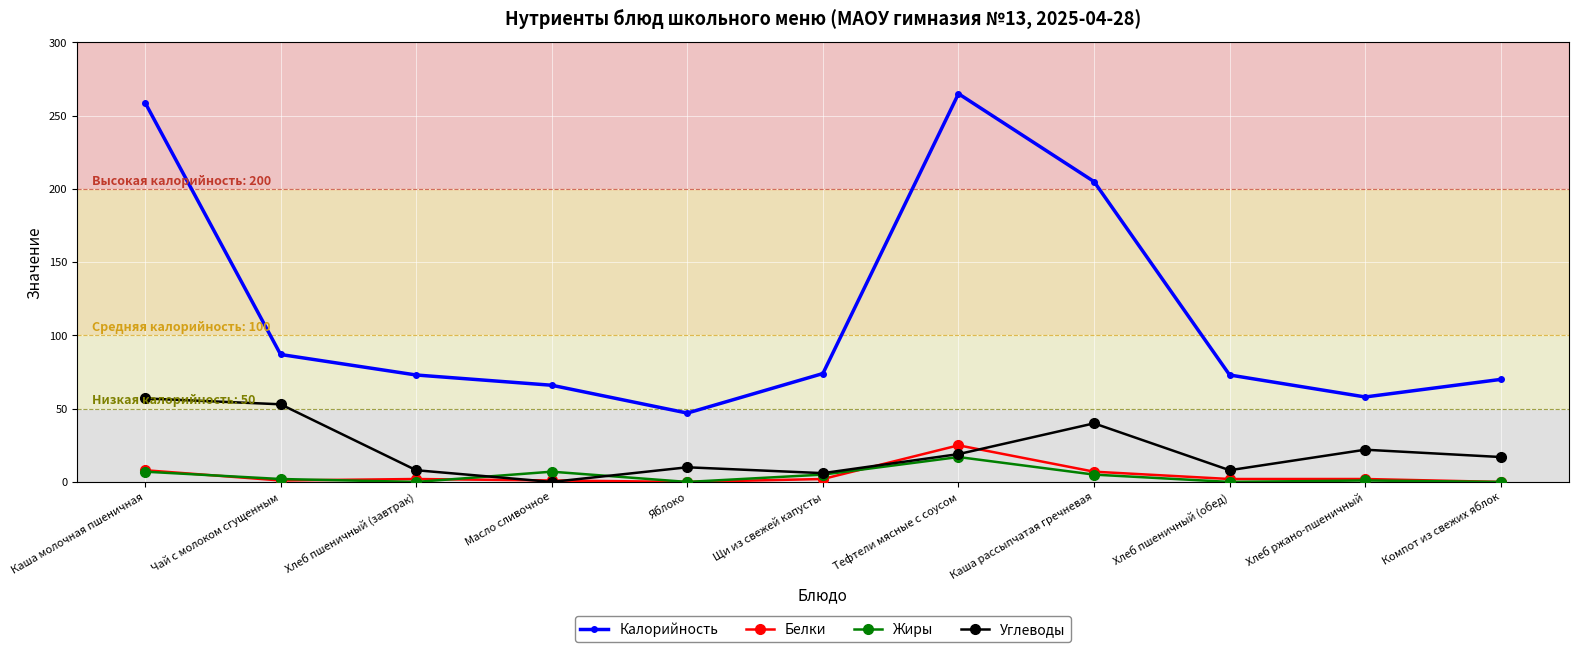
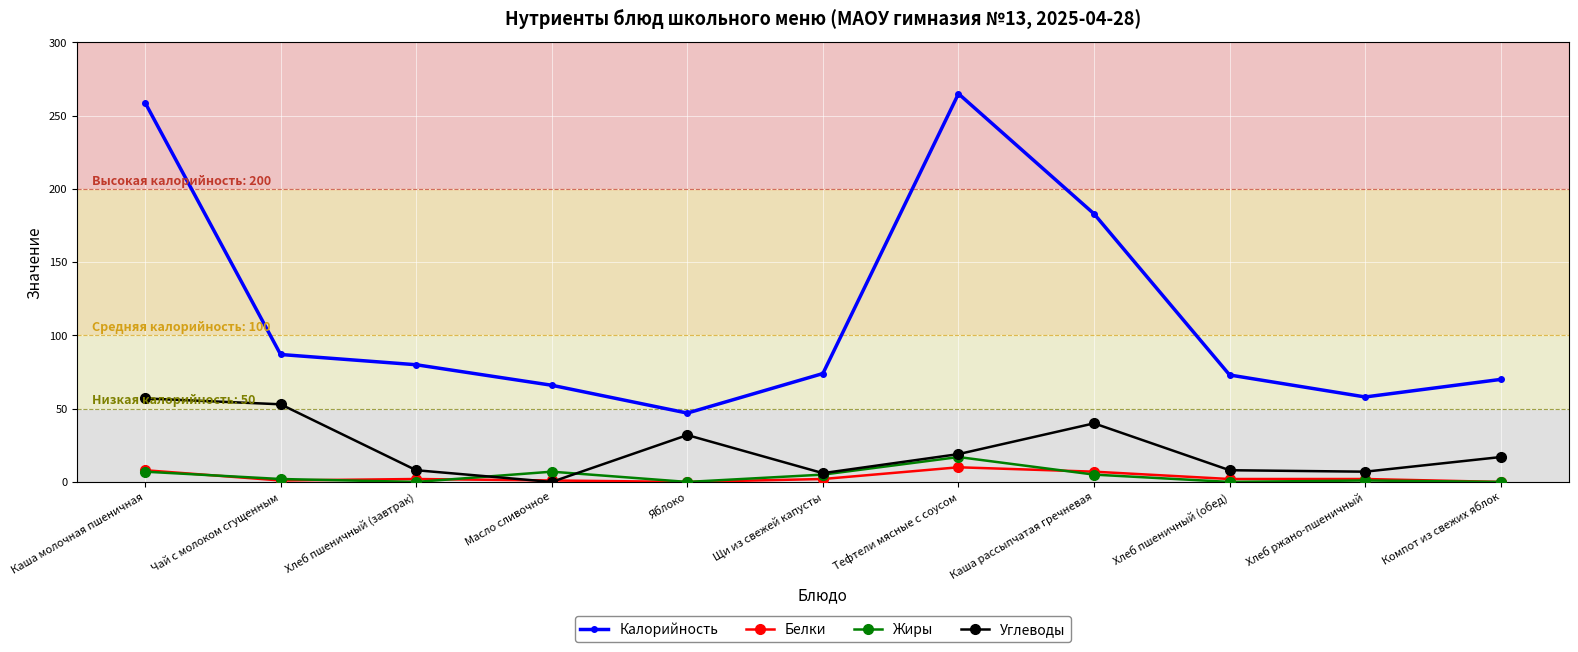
  {
    "Калорийность": {
      "Каша молочная пшеничная": 259,
-     "Хлеб пшеничный (завтрак)": 73,
+     "Хлеб пшеничный (завтрак)": 80,
      "Масло сливочное": 66,
      "Яблоко": 47,
      "Щи из свежей капусты": 74,
      "Тефтели мясные с соусом": 265,
-     "Каша рассыпчатая гречневая": 205,
+     "Каша рассыпчатая гречневая": 183,
      "Хлеб пшеничный (обед)": 73,
      "Хлеб ржано-пшеничный": 58,
      "Компот из свежих яблок": 70
    },
    "Белки": {
      "Хлеб пшеничный (завтрак)": 2,
      "Щи из свежей капусты": 2,
-     "Тефтели мясные с соусом": 25,
+     "Тефтели мясные с соусом": 10,
      "Каша рассыпчатая гречневая": 7,
      "Хлеб пшеничный (обед)": 2
    },
    "Жиры": {
      "Хлеб пшеничный (завтрак)": 0,
      "Масло сливочное": 7,
      "Тефтели мясные с соусом": 17,
      "Каша рассыпчатая гречневая": 5,
      "Хлеб пшеничный (обед)": 0
    },
    "Углеводы": {
      "Чай с молоком сгущенным": 53,
      "Хлеб пшеничный (завтрак)": 8,
-     "Яблоко": 10,
+     "Яблоко": 32,
      "Тефтели мясные с соусом": 19,
      "Каша рассыпчатая гречневая": 40,
      "Хлеб пшеничный (обед)": 8,
-     "Хлеб ржано-пшеничный": 22,
+     "Хлеб ржано-пшеничный": 7,
      "Компот из свежих яблок": 17
    }
  }
